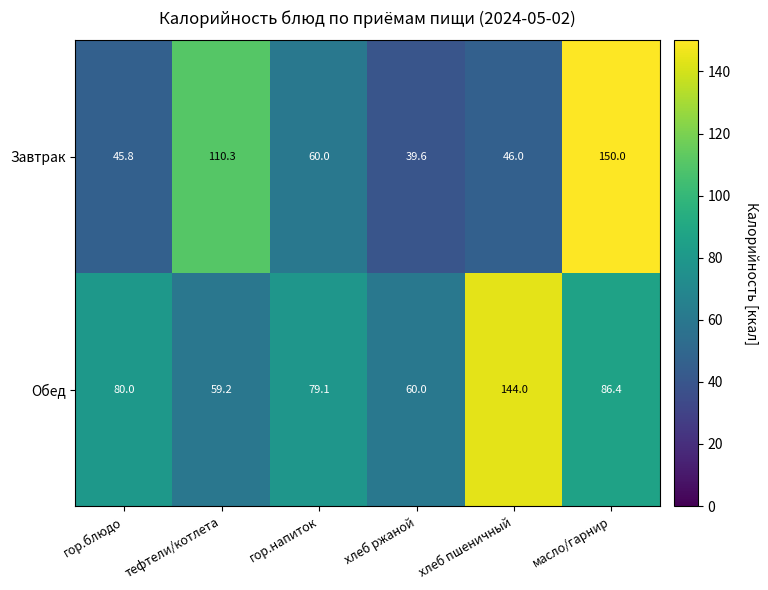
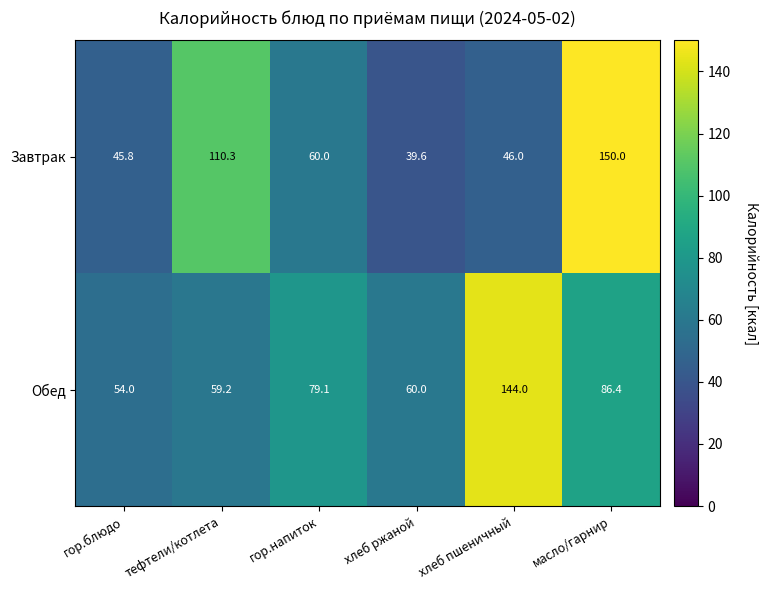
  {
    "Завтрак": {
      "гор.блюдо": 45.8,
      "тефтели/котлета": 110.3,
      "гор.напиток": 60.0,
      "хлеб ржаной": 39.6,
      "хлеб пшеничный": 46.0,
      "масло/гарнир": 150.0
    },
    "Обед": {
-     "гор.блюдо": 80.0,
+     "гор.блюдо": 54.0,
      "тефтели/котлета": 59.2,
      "гор.напиток": 79.1,
      "хлеб ржаной": 60.0,
      "хлеб пшеничный": 144.0,
      "масло/гарнир": 86.4
    }
  }
